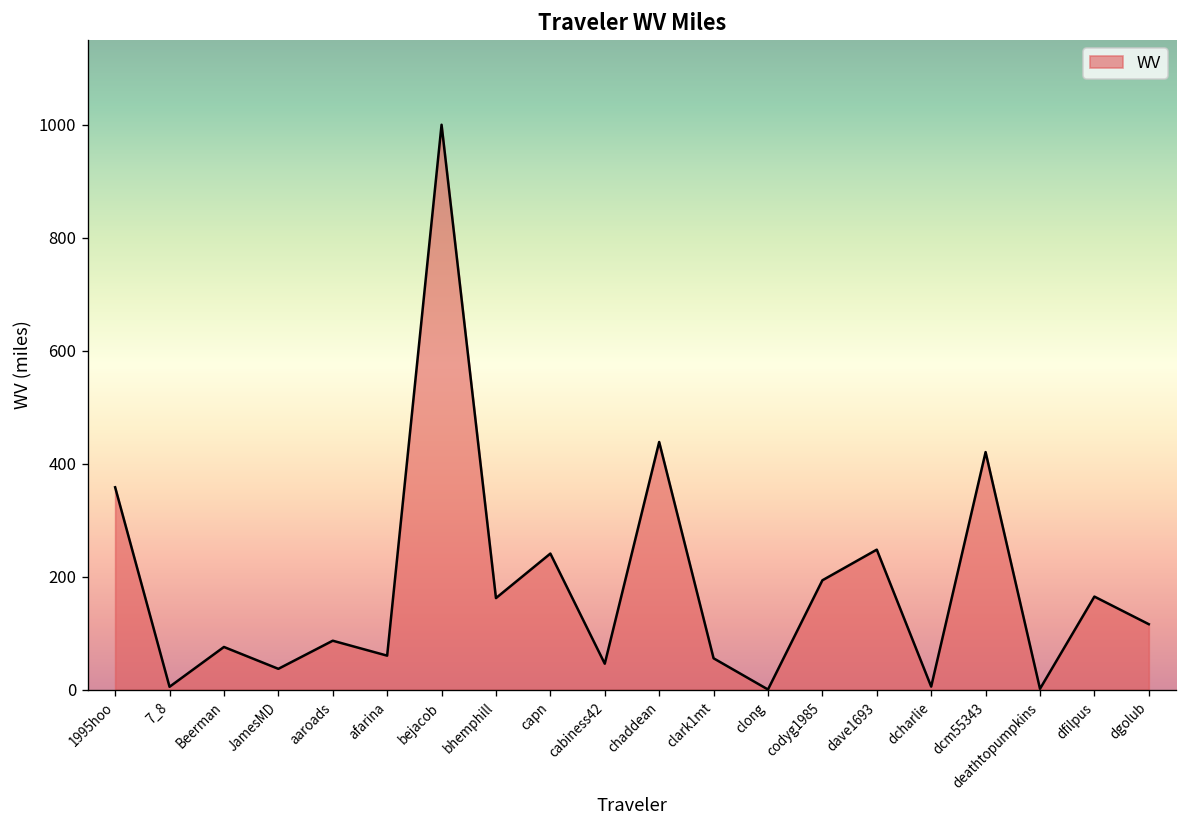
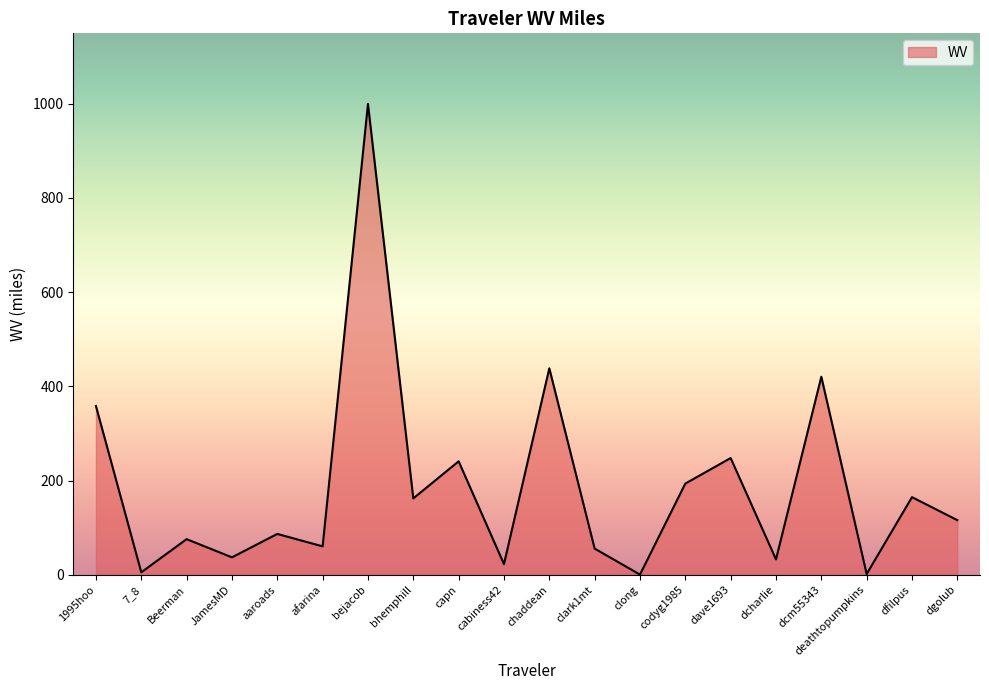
  {
    "1995hoo": 360,
    "7_8": 10,
    "Beerman": 80,
    "JamesMD": 40,
    "aaroads": 90,
    "afarina": 60,
    "bejacob": 1000,
    "bhemphill": 160,
    "capn": 240,
-   "cabiness42": 50,
+   "cabiness42": 20,
    "chaddean": 440,
    "clark1mt": 60,
    "clong": 0,
    "codyg1985": 190,
    "dave1693": 250,
-   "dcharlie": 10,
+   "dcharlie": 30,
    "dcm55343": 420,
    "deathtopumpkins": 0,
    "dfilpus": 160,
    "dgolub": 120
  }
